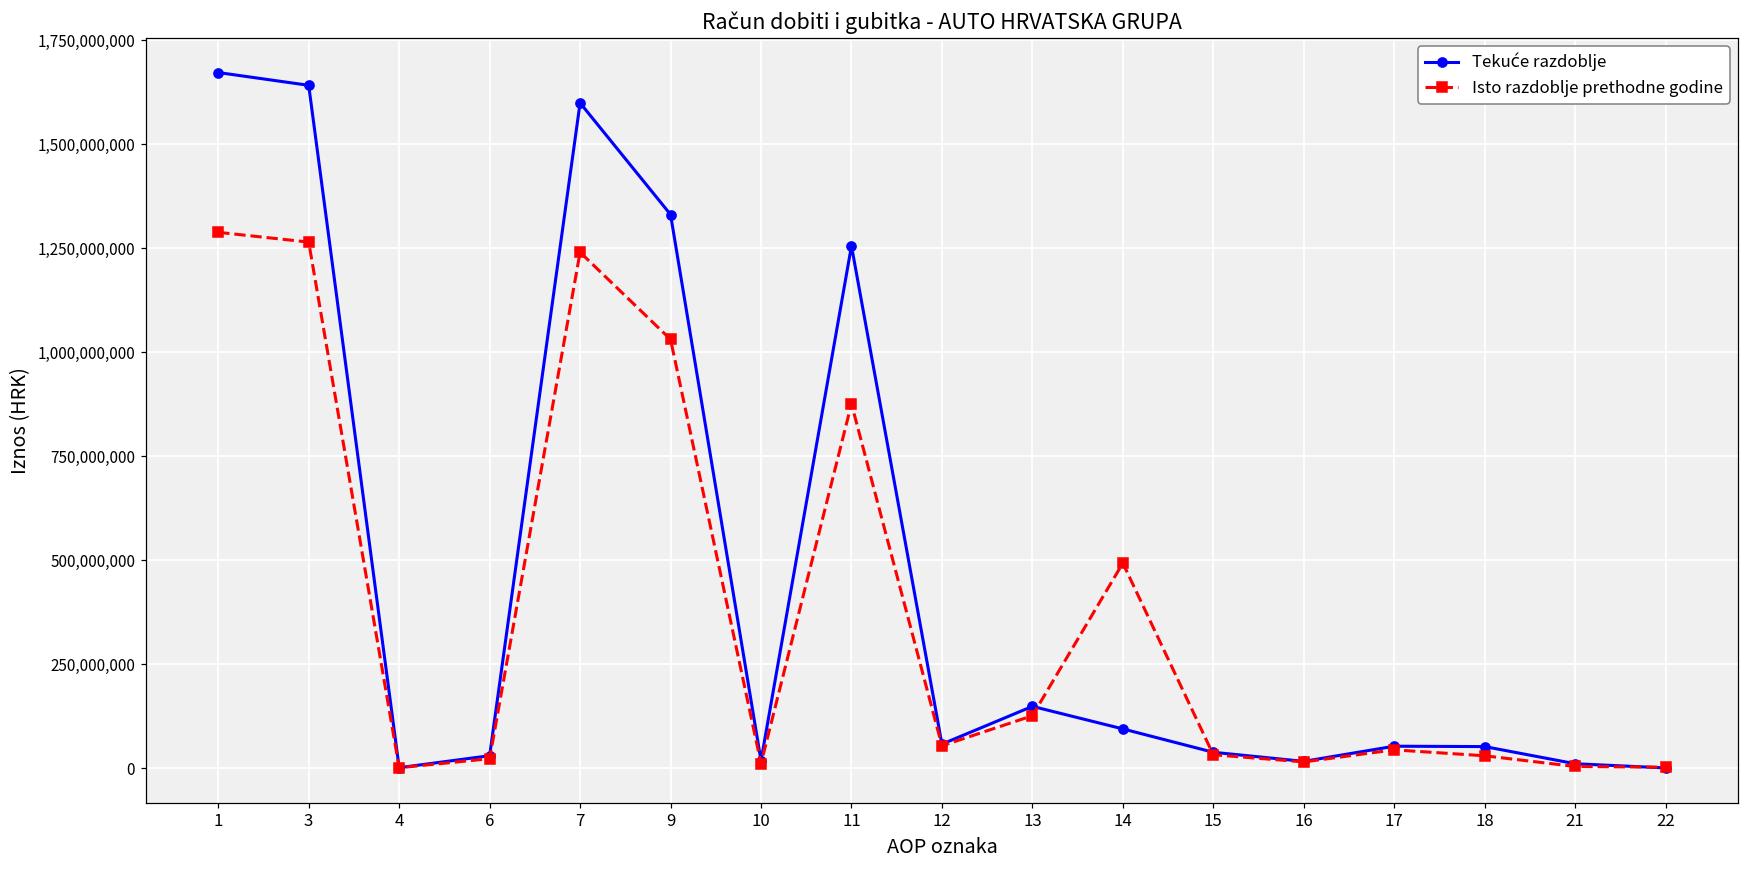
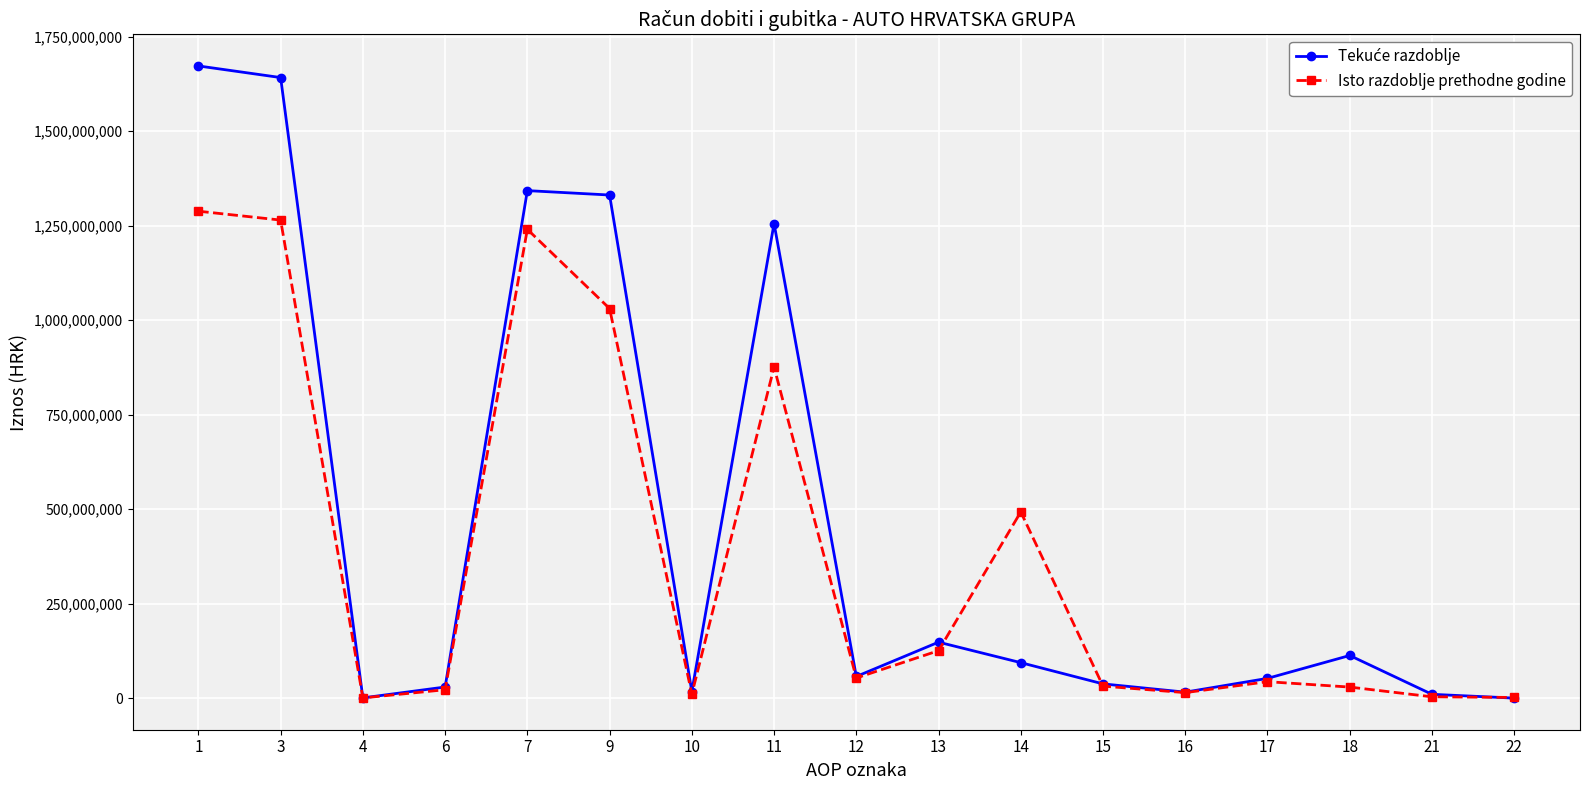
  {
    "Tekuće razdoblje": {
      "1": "1,670,000,000",
      "3": "1,640,000,000",
      "6": "30,000,000",
-     "7": "1,600,000,000",
+     "7": "1,340,000,000",
      "9": "1,330,000,000",
      "10": "20,000,000",
      "11": "1,260,000,000",
      "13": "150,000,000",
      "14": "90,000,000",
      "17": "50,000,000",
-     "18": "50,000,000"
+     "18": "110,000,000"
    },
    "Isto razdoblje prethodne godine": {
      "1": "1,290,000,000",
      "3": "1,260,000,000",
      "6": "20,000,000",
      "7": "1,240,000,000",
      "9": "1,030,000,000",
      "10": "10,000,000",
      "11": "880,000,000",
      "13": "130,000,000",
      "14": "490,000,000",
      "17": "40,000,000",
      "18": "30,000,000"
    }
  }
